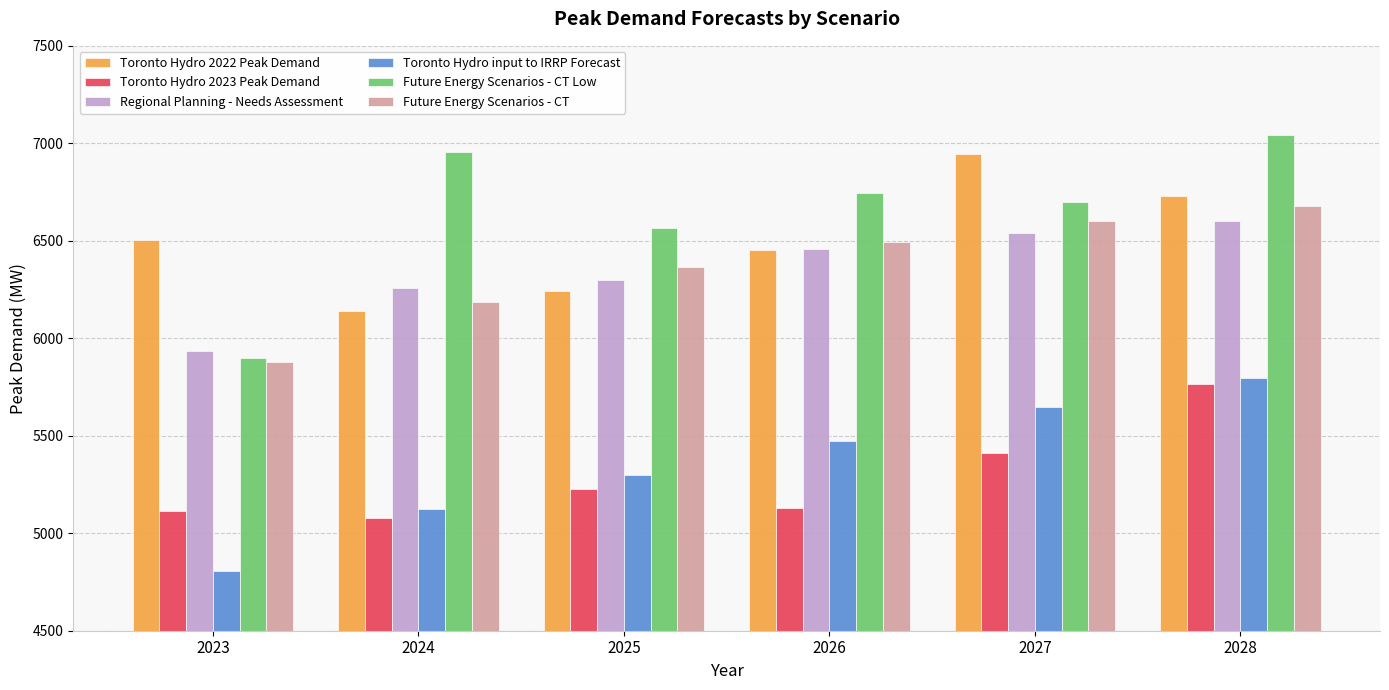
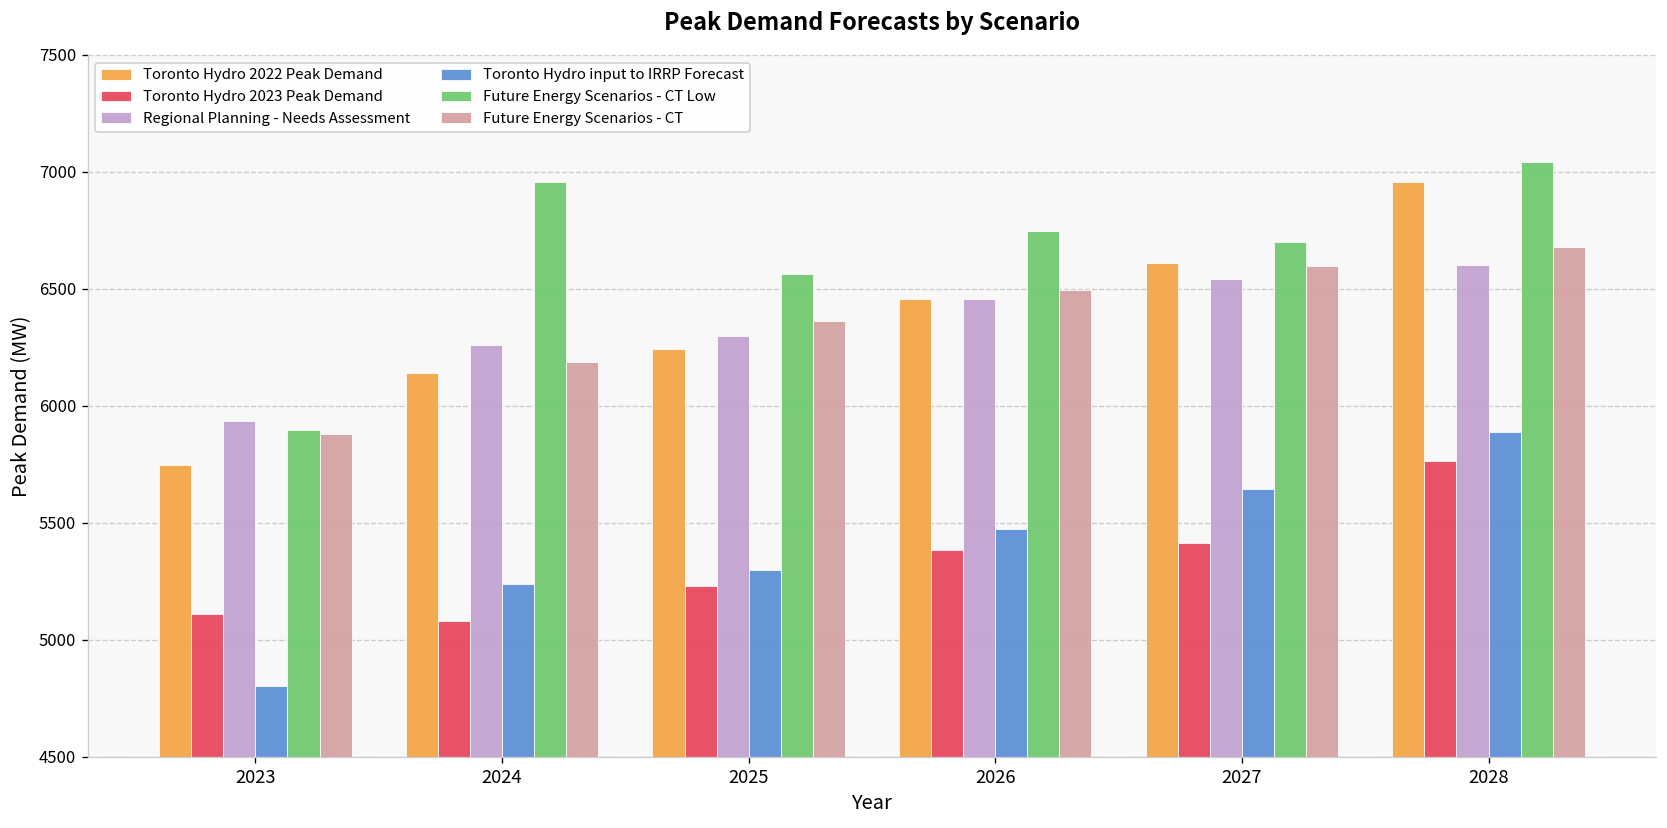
  {
    "Toronto Hydro 2022 Peak Demand": {
-     "2023": 6500,
+     "2023": 5750,
      "2024": 6140,
      "2025": 6240,
      "2026": 6460,
-     "2027": 6950,
-     "2028": 6730
+     "2027": 6610,
+     "2028": 6960
    },
    "Toronto Hydro 2023 Peak Demand": {
      "2023": 5110,
      "2024": 5080,
      "2025": 5230,
-     "2026": 5130,
+     "2026": 5380,
      "2027": 5410,
      "2028": 5770
    },
    "Toronto Hydro input to IRRP Forecast": {
      "2023": 4810,
-     "2024": 5130,
+     "2024": 5240,
      "2025": 5300,
      "2026": 5480,
      "2027": 5650,
-     "2028": 5800
+     "2028": 5890
    },
    "Future Energy Scenarios - CT Low": {
      "2023": 5900,
      "2024": 6960,
      "2025": 6570,
      "2026": 6750,
      "2027": 6700,
      "2028": 7040
    }
  }
